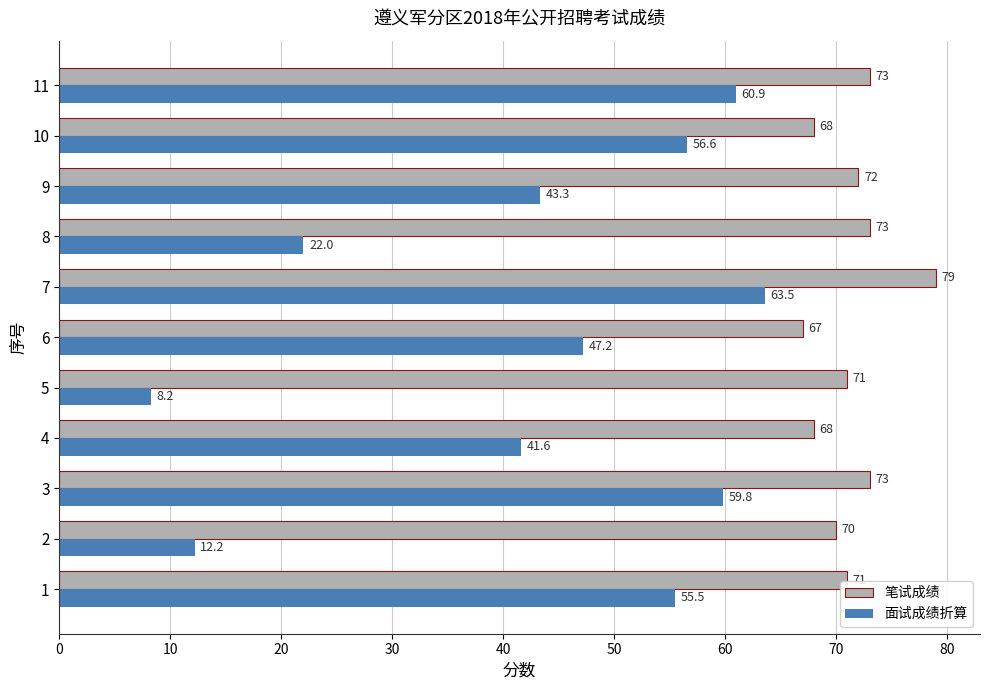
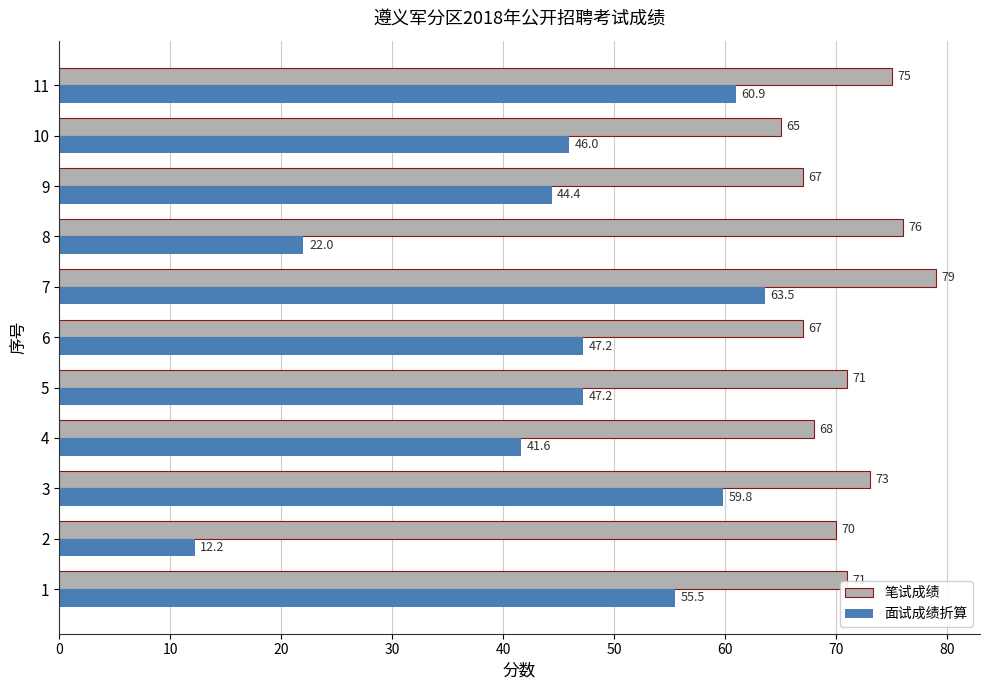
  {
    "笔试成绩": {
-     "11": 73,
-     "10": 68,
-     "9": 72,
-     "8": 73,
+     "11": 75,
+     "10": 65,
+     "9": 67,
+     "8": 76,
      "7": 79,
      "6": 67,
      "5": 71,
      "4": 68,
      "3": 73,
      "2": 70
    },
    "面试成绩折算": {
      "11": 60.9,
-     "10": 56.6,
-     "9": 43.3,
+     "10": 46.0,
+     "9": 44.4,
      "8": 22.0,
      "7": 63.5,
      "6": 47.2,
-     "5": 8.2,
+     "5": 47.2,
      "4": 41.6,
      "3": 59.8,
      "2": 12.2,
      "1": 55.5
    }
  }
